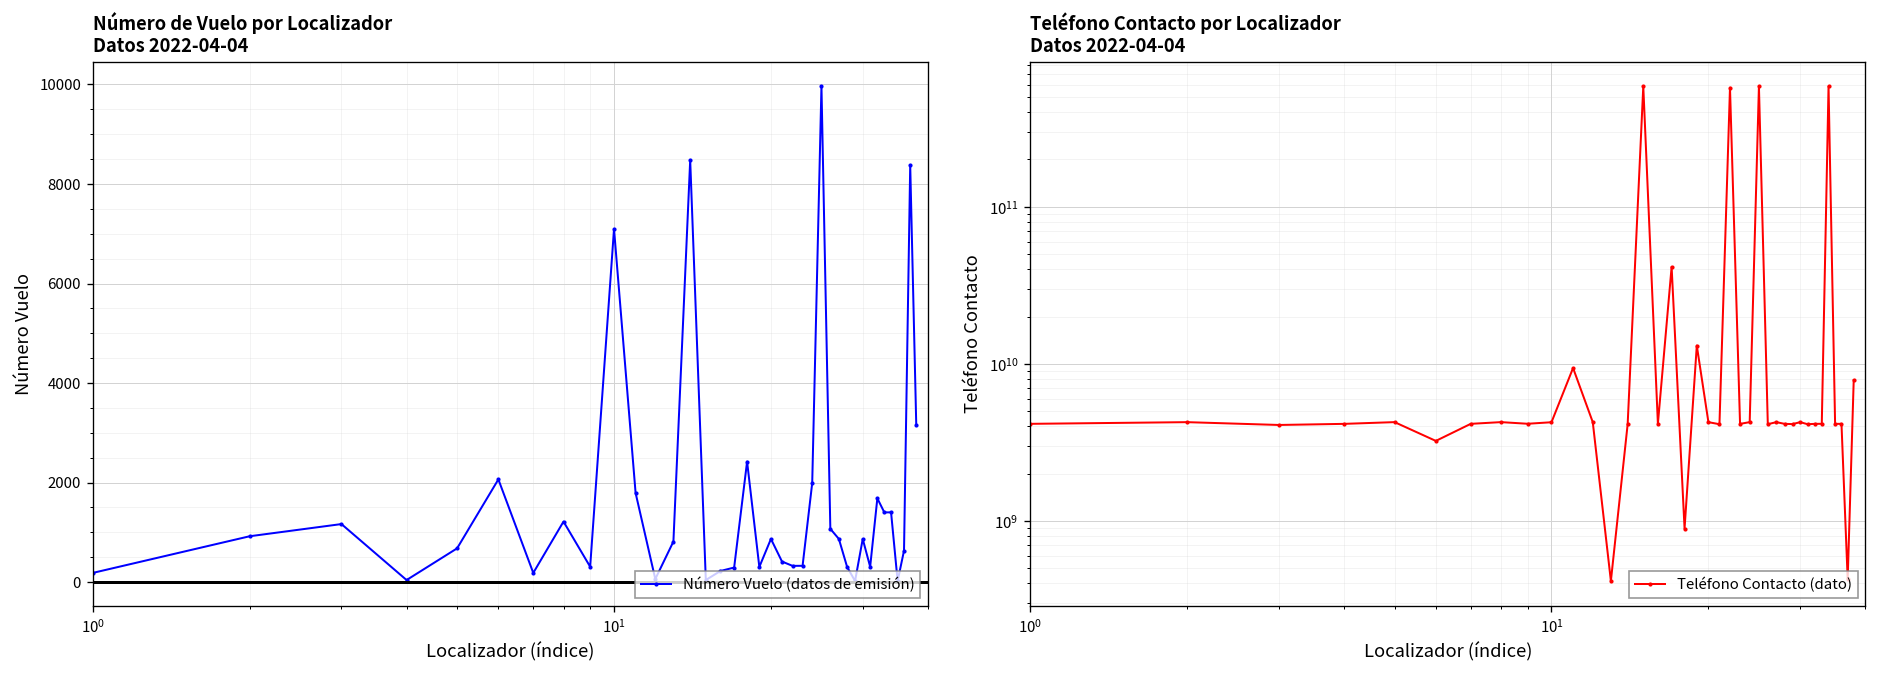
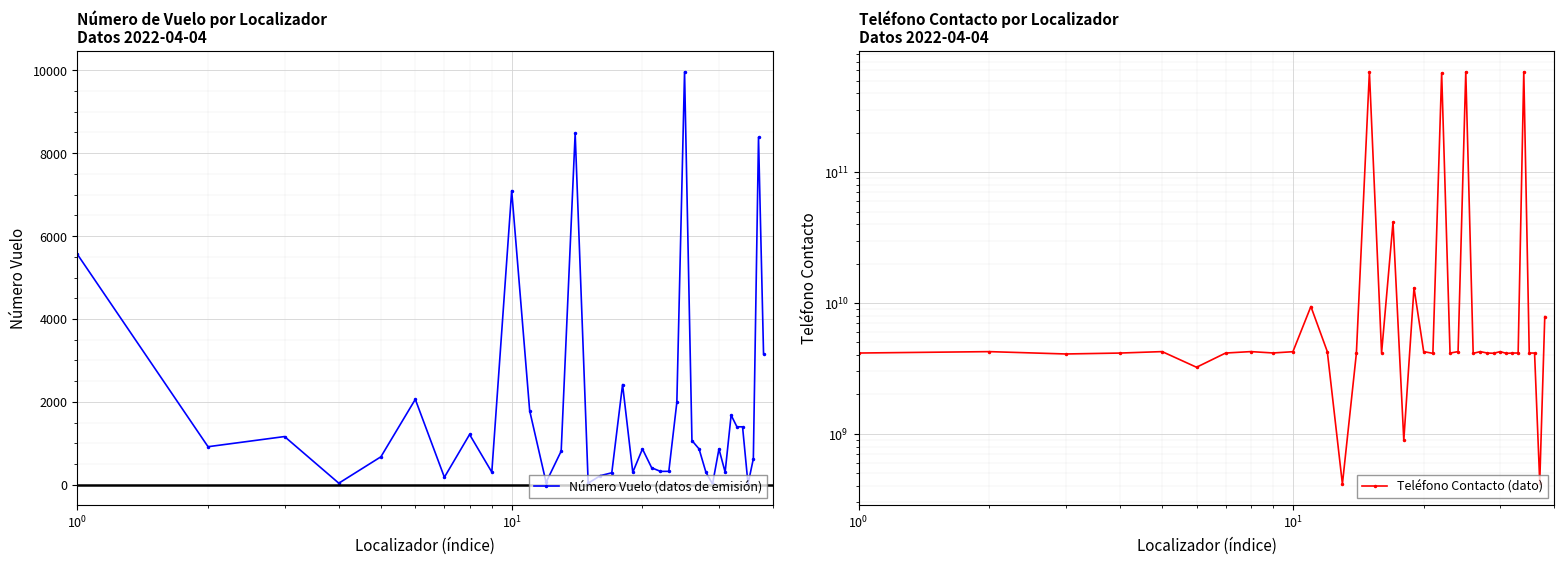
  {
    "Número de Vuelo por Localizador Datos 2022-04-04": {
-     "10^0": 200,
+     "10^0": 5600,
      "10^1": 7100
    },
    "Teléfono Contacto por Localizador Datos 2022-04-04": {
      "10^0": 4100000000,
      "10^1": 4200000000
    }
  }
